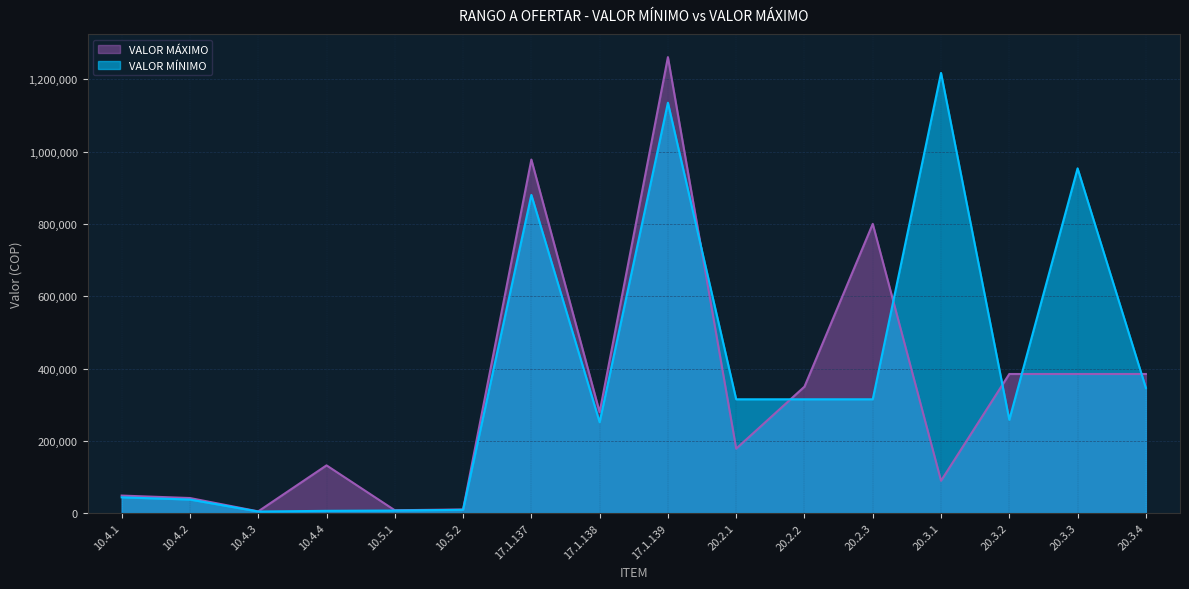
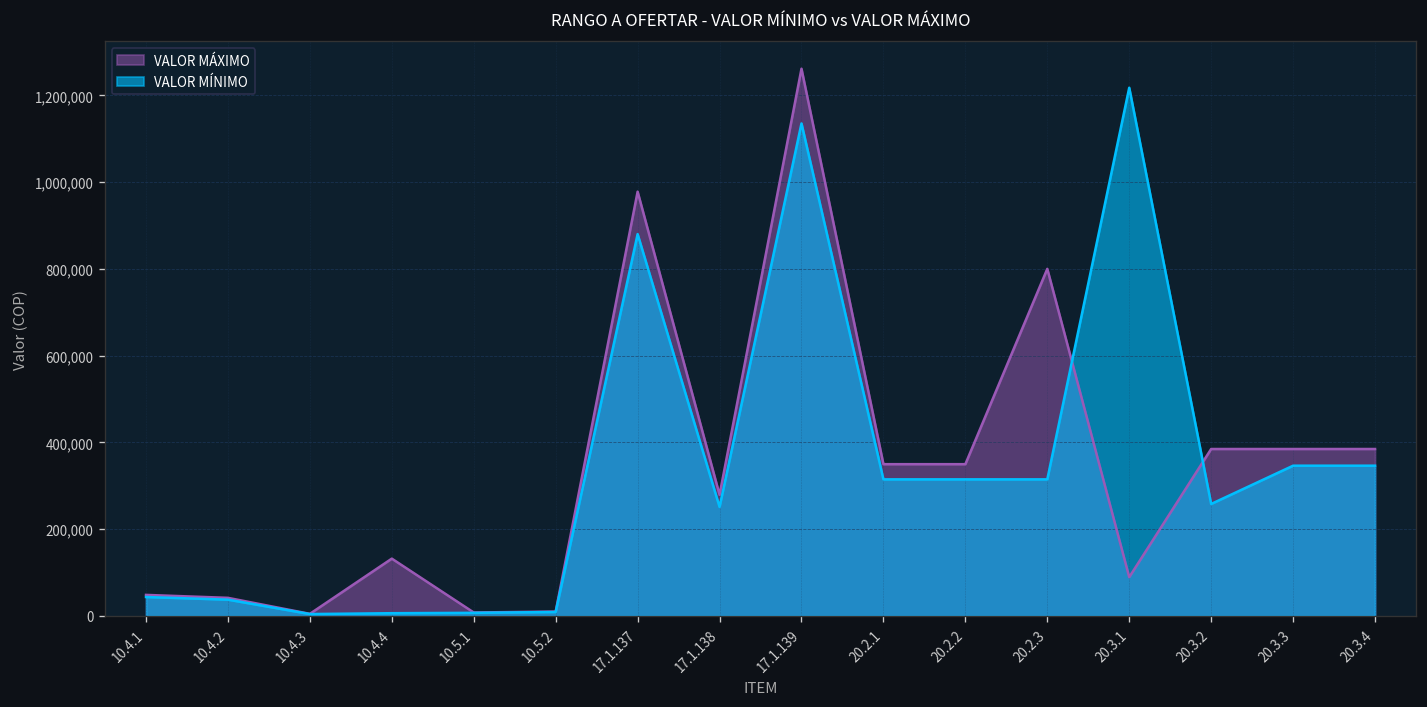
  {
    "VALOR MÁXIMO": {
      "10.4.4": "130,000",
      "17.1.137": "980,000",
      "17.1.138": "280,000",
      "17.1.139": "1,260,000",
-     "20.2.1": "180,000",
+     "20.2.1": "350,000",
      "20.2.2": "350,000",
      "20.2.3": "800,000",
      "20.3.1": "90,000",
      "20.3.2": "390,000",
      "20.3.3": "390,000",
      "20.3.4": "390,000"
    },
    "VALOR MÍNIMO": {
      "10.4.4": "10,000",
      "17.1.137": "880,000",
      "17.1.138": "250,000",
      "17.1.139": "1,140,000",
      "20.2.1": "320,000",
      "20.2.2": "320,000",
      "20.2.3": "320,000",
      "20.3.1": "1,220,000",
      "20.3.2": "260,000",
-     "20.3.3": "950,000",
+     "20.3.3": "350,000",
      "20.3.4": "350,000"
    }
  }
